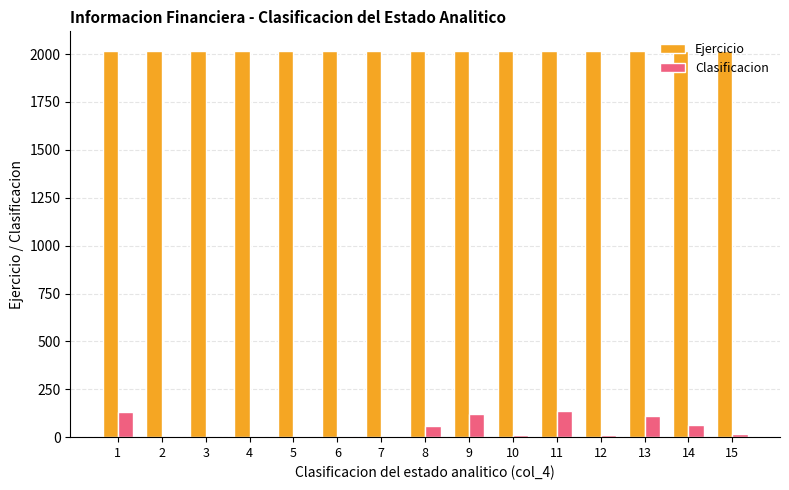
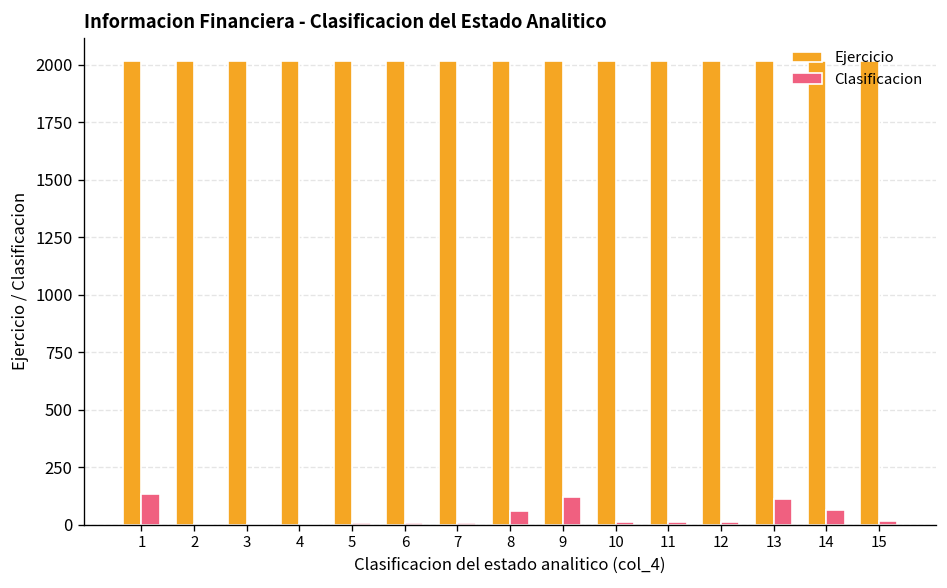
  {
    "Ejercicio": {
      "1": 2020,
      "2": 2020,
      "3": 2020,
      "4": 2020,
      "5": 2020,
      "6": 2020,
      "7": 2020,
      "8": 2020,
      "9": 2020,
      "10": 2020,
      "11": 2020,
      "12": 2020,
      "13": 2020,
      "14": 2020,
      "15": 2020
    },
    "Clasificacion": {
      "1": 130,
      "8": 60,
      "9": 120,
-     "11": 140,
+     "11": 10,
      "13": 110,
      "14": 70,
      "15": 20
    }
  }
